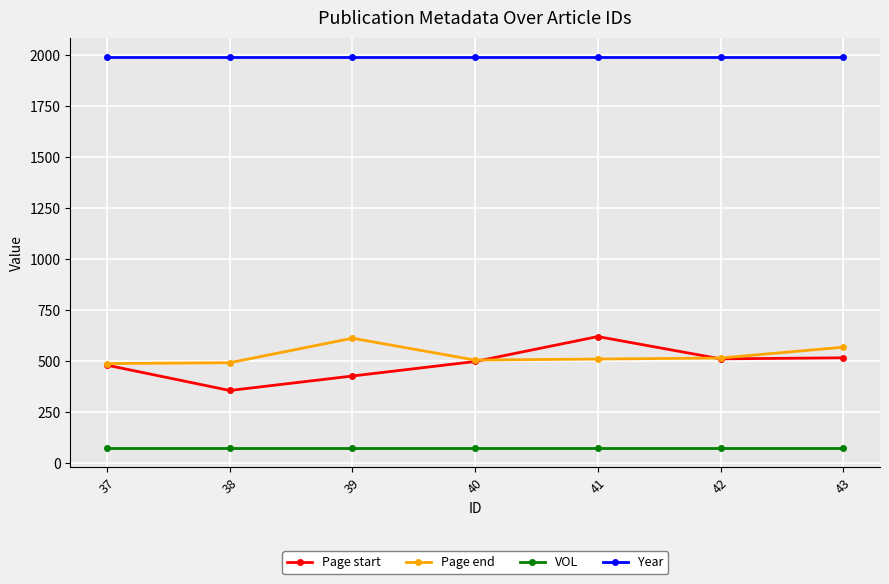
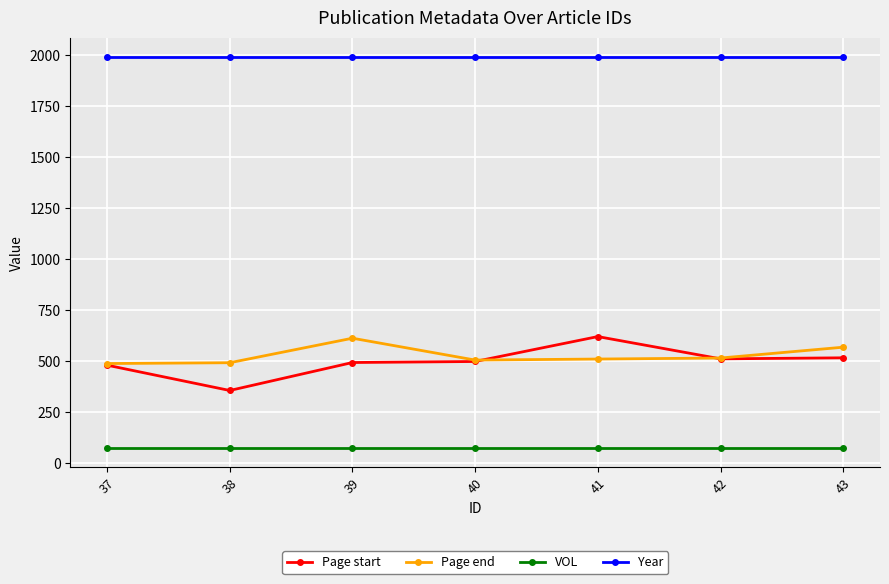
  {
    "Page start": {
      "38": 360,
-     "39": 430,
+     "39": 490,
      "41": 620,
      "43": 520
    },
    "Page end": {
      "38": 490,
      "39": 610,
      "41": 510,
      "43": 570
    },
    "VOL": {
      "37": 80,
      "38": 80,
      "39": 80,
      "40": 80,
      "41": 80,
      "42": 80,
      "43": 80
    },
    "Year": {
      "37": 1990,
      "38": 1990,
      "39": 1990,
      "40": 1990,
      "41": 1990,
      "42": 1990,
      "43": 1990
    }
  }
